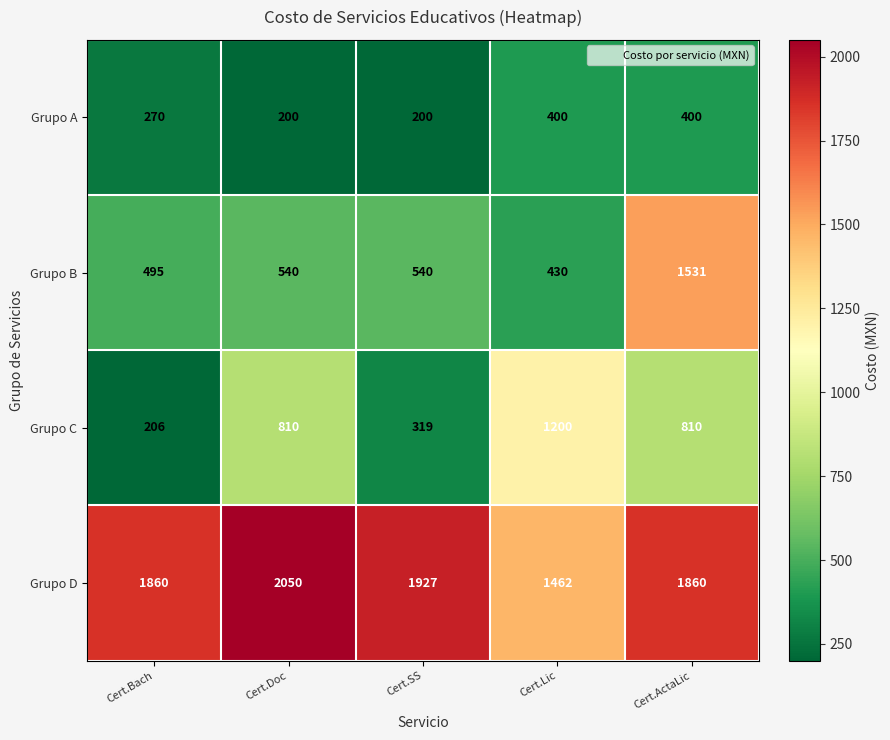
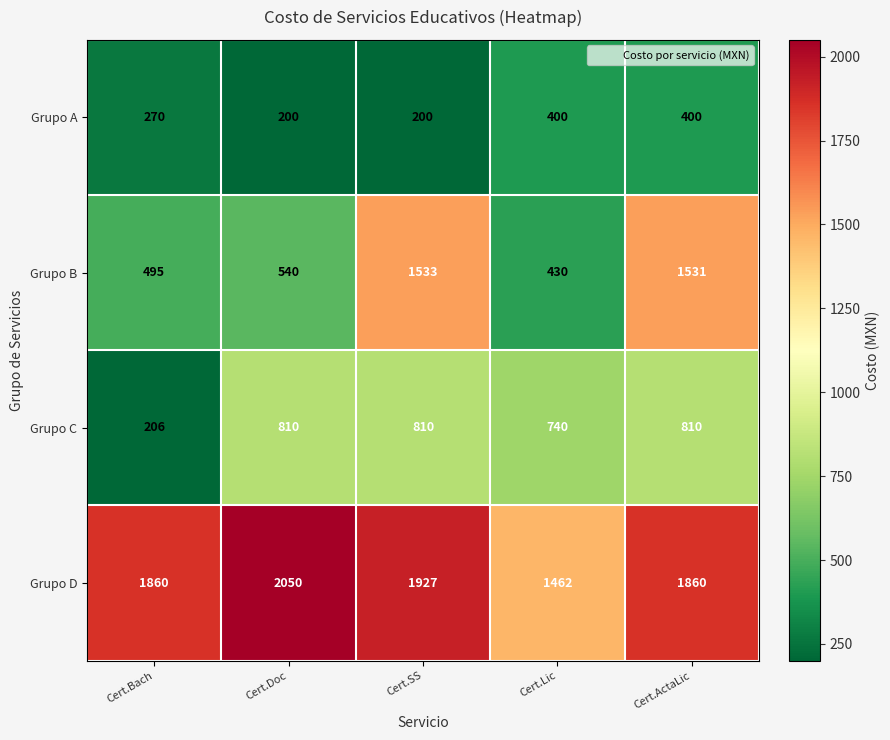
  {
    "Grupo A": {
      "Cert.Bach": 270,
      "Cert.Doc": 200,
      "Cert.SS": 200,
      "Cert.Lic": 400,
      "Cert.ActaLic": 400
    },
    "Grupo B": {
      "Cert.Bach": 495,
      "Cert.Doc": 540,
-     "Cert.SS": 540,
+     "Cert.SS": 1533,
      "Cert.Lic": 430,
      "Cert.ActaLic": 1531
    },
    "Grupo C": {
      "Cert.Bach": 206,
      "Cert.Doc": 810,
-     "Cert.SS": 319,
-     "Cert.Lic": 1200,
+     "Cert.SS": 810,
+     "Cert.Lic": 740,
      "Cert.ActaLic": 810
    },
    "Grupo D": {
      "Cert.Bach": 1860,
      "Cert.Doc": 2050,
      "Cert.SS": 1927,
      "Cert.Lic": 1462,
      "Cert.ActaLic": 1860
    }
  }
